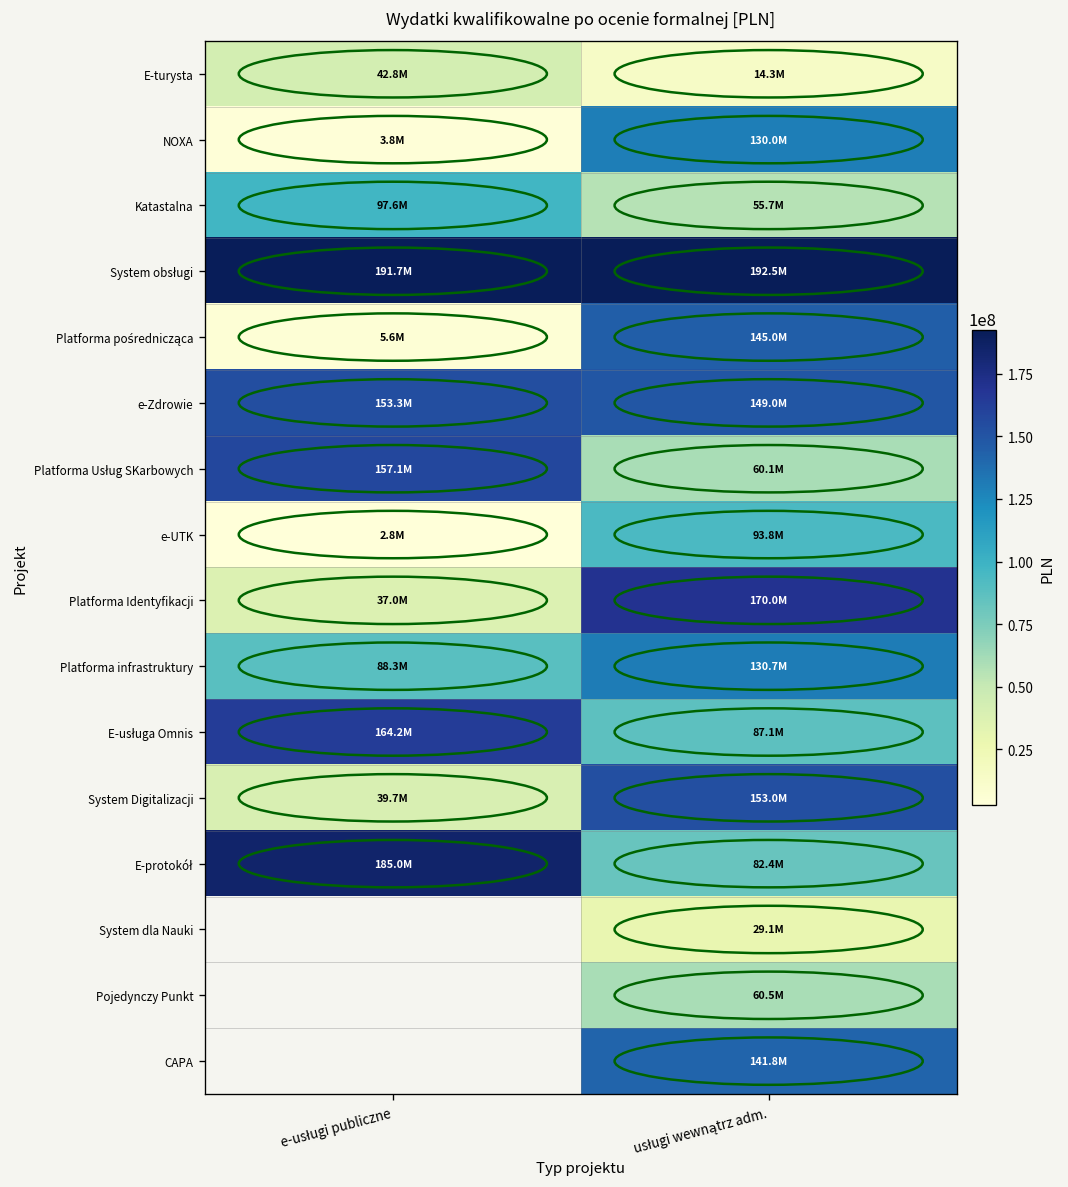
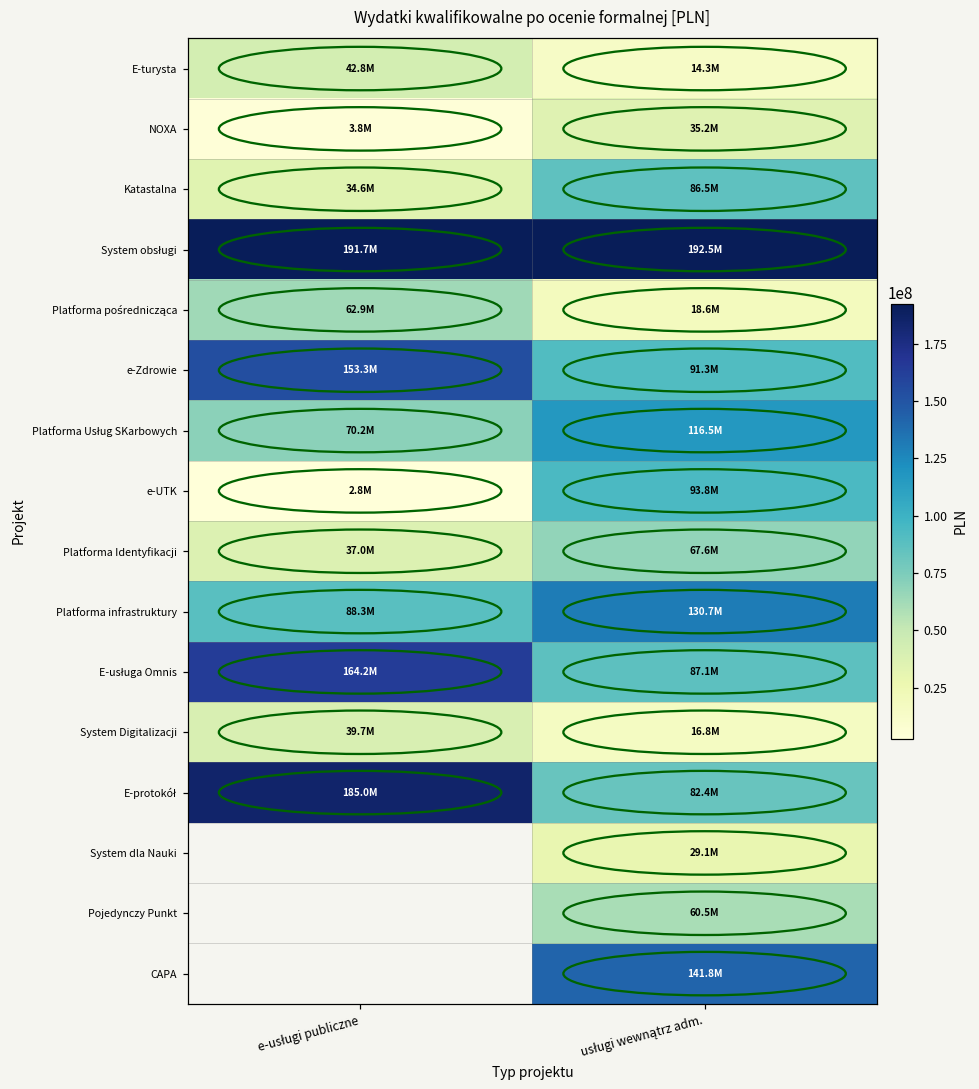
  {
    "E-turysta": {
      "e-usługi publiczne": "42.8M",
      "usługi wewnątrz adm.": "14.3M"
    },
    "NOXA": {
      "e-usługi publiczne": "3.8M",
-     "usługi wewnątrz adm.": "130.0M"
+     "usługi wewnątrz adm.": "35.2M"
    },
    "Katastalna": {
-     "e-usługi publiczne": "97.6M",
-     "usługi wewnątrz adm.": "55.7M"
+     "e-usługi publiczne": "34.6M",
+     "usługi wewnątrz adm.": "86.5M"
    },
    "System obsługi": {
      "e-usługi publiczne": "191.7M",
      "usługi wewnątrz adm.": "192.5M"
    },
    "Platforma pośrednicząca": {
-     "e-usługi publiczne": "5.6M",
-     "usługi wewnątrz adm.": "145.0M"
+     "e-usługi publiczne": "62.9M",
+     "usługi wewnątrz adm.": "18.6M"
    },
    "e-Zdrowie": {
      "e-usługi publiczne": "153.3M",
-     "usługi wewnątrz adm.": "149.0M"
+     "usługi wewnątrz adm.": "91.3M"
    },
    "Platforma Usług SKarbowych": {
-     "e-usługi publiczne": "157.1M",
-     "usługi wewnątrz adm.": "60.1M"
+     "e-usługi publiczne": "70.2M",
+     "usługi wewnątrz adm.": "116.5M"
    },
    "e-UTK": {
      "e-usługi publiczne": "2.8M",
      "usługi wewnątrz adm.": "93.8M"
    },
    "Platforma Identyfikacji": {
      "e-usługi publiczne": "37.0M",
-     "usługi wewnątrz adm.": "170.0M"
+     "usługi wewnątrz adm.": "67.6M"
    },
    "Platforma infrastruktury": {
      "e-usługi publiczne": "88.3M",
      "usługi wewnątrz adm.": "130.7M"
    },
    "E-usługa Omnis": {
      "e-usługi publiczne": "164.2M",
      "usługi wewnątrz adm.": "87.1M"
    },
    "System Digitalizacji": {
      "e-usługi publiczne": "39.7M",
-     "usługi wewnątrz adm.": "153.0M"
+     "usługi wewnątrz adm.": "16.8M"
    },
    "E-protokół": {
      "e-usługi publiczne": "185.0M",
      "usługi wewnątrz adm.": "82.4M"
    },
    "System dla Nauki": {
      "usługi wewnątrz adm.": "29.1M"
    },
    "Pojedynczy Punkt": {
      "usługi wewnątrz adm.": "60.5M"
    },
    "CAPA": {
      "usługi wewnątrz adm.": "141.8M"
    }
  }
